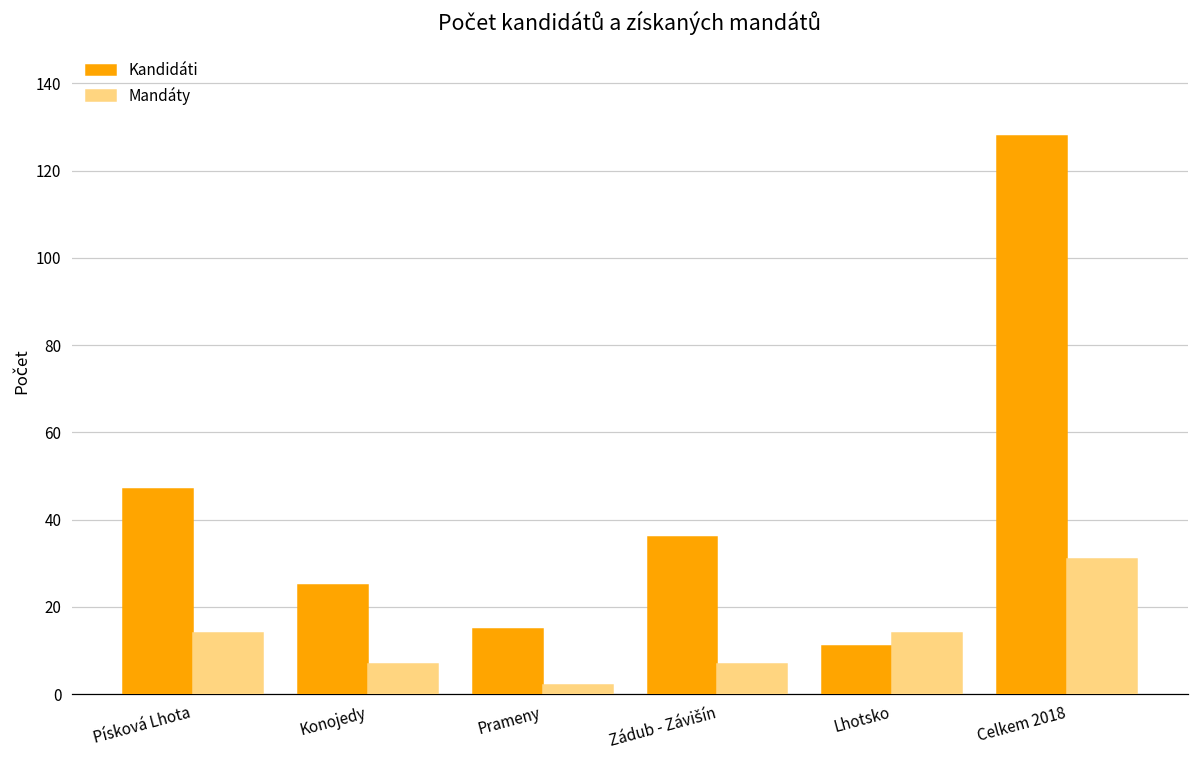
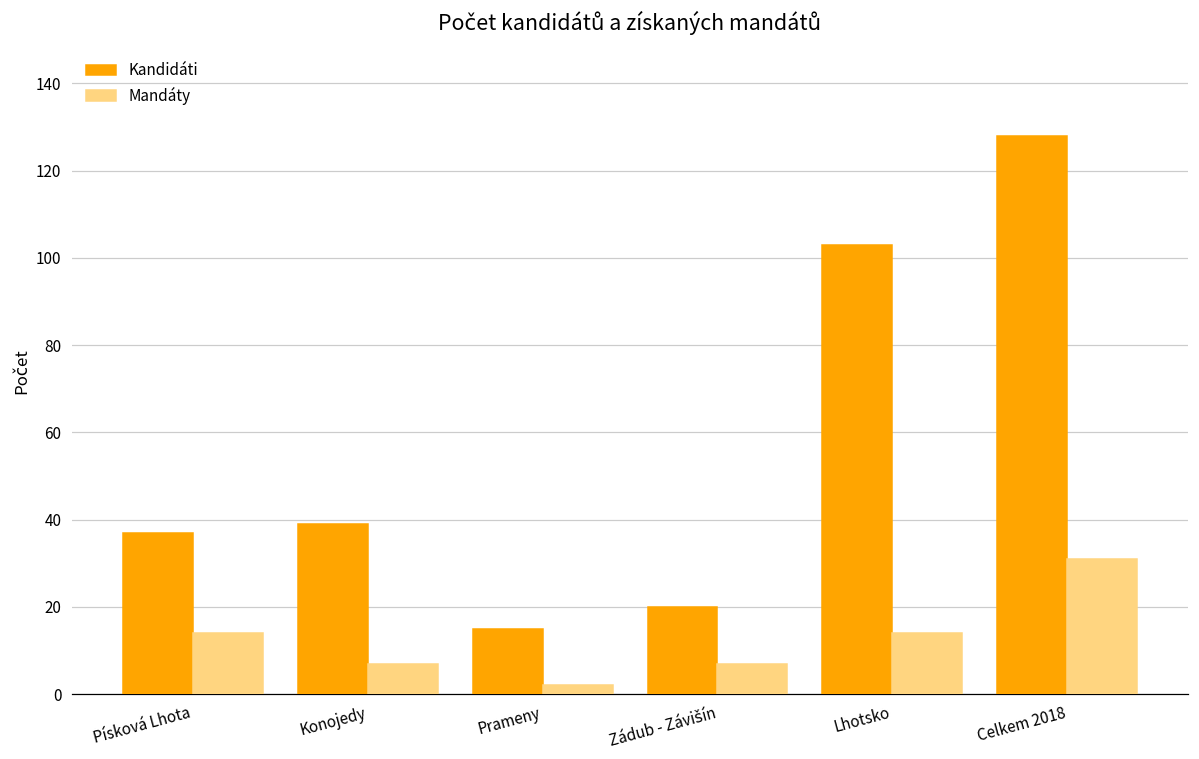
  {
    "Kandidáti": {
-     "Písková Lhota": 47,
-     "Konojedy": 25,
+     "Písková Lhota": 37,
+     "Konojedy": 39,
      "Prameny": 15,
-     "Zádub - Závišín": 36,
-     "Lhotsko": 11,
+     "Zádub - Závišín": 20,
+     "Lhotsko": 103,
      "Celkem 2018": 128
    },
    "Mandáty": {
      "Písková Lhota": 14,
      "Konojedy": 7,
      "Prameny": 2,
      "Zádub - Závišín": 7,
      "Lhotsko": 14,
      "Celkem 2018": 31
    }
  }
